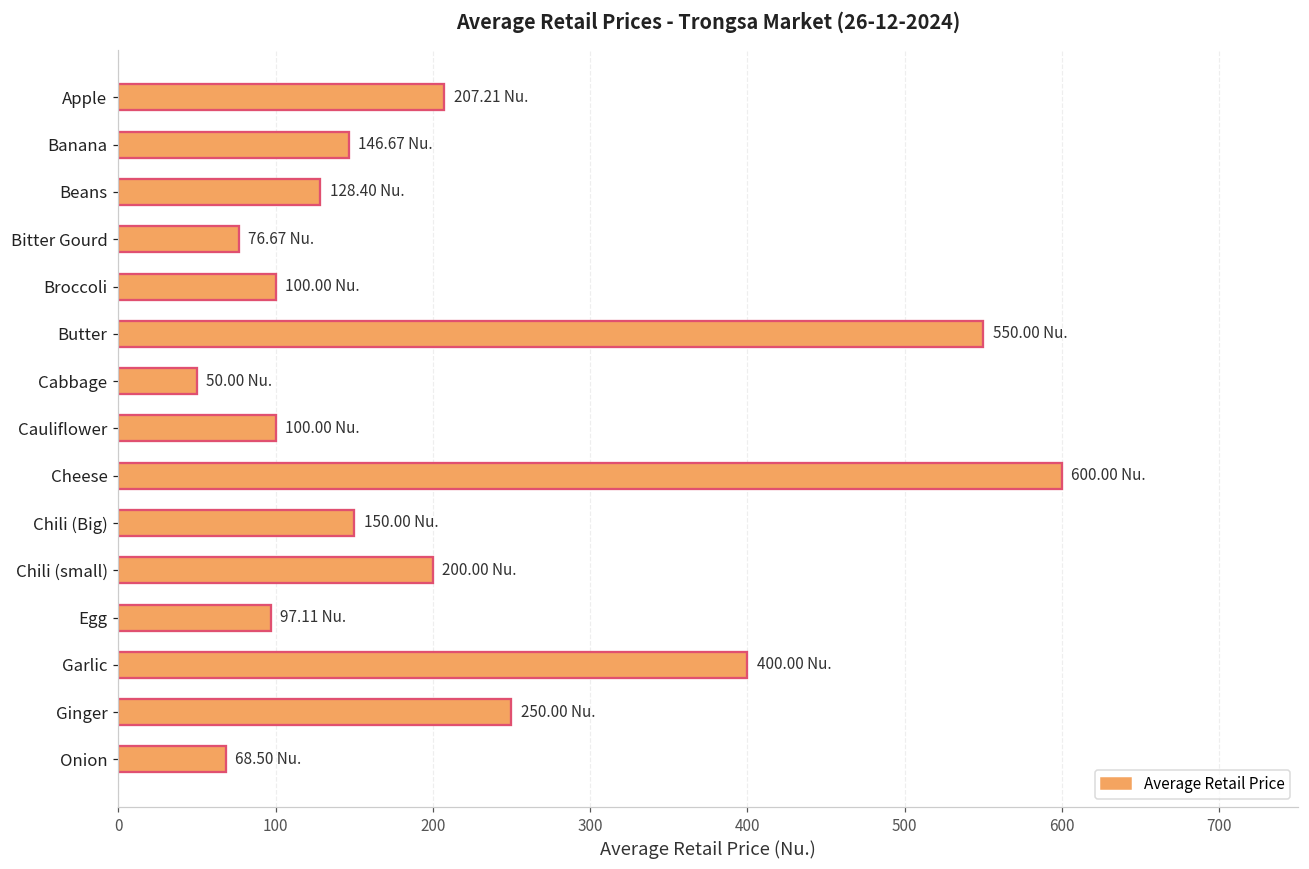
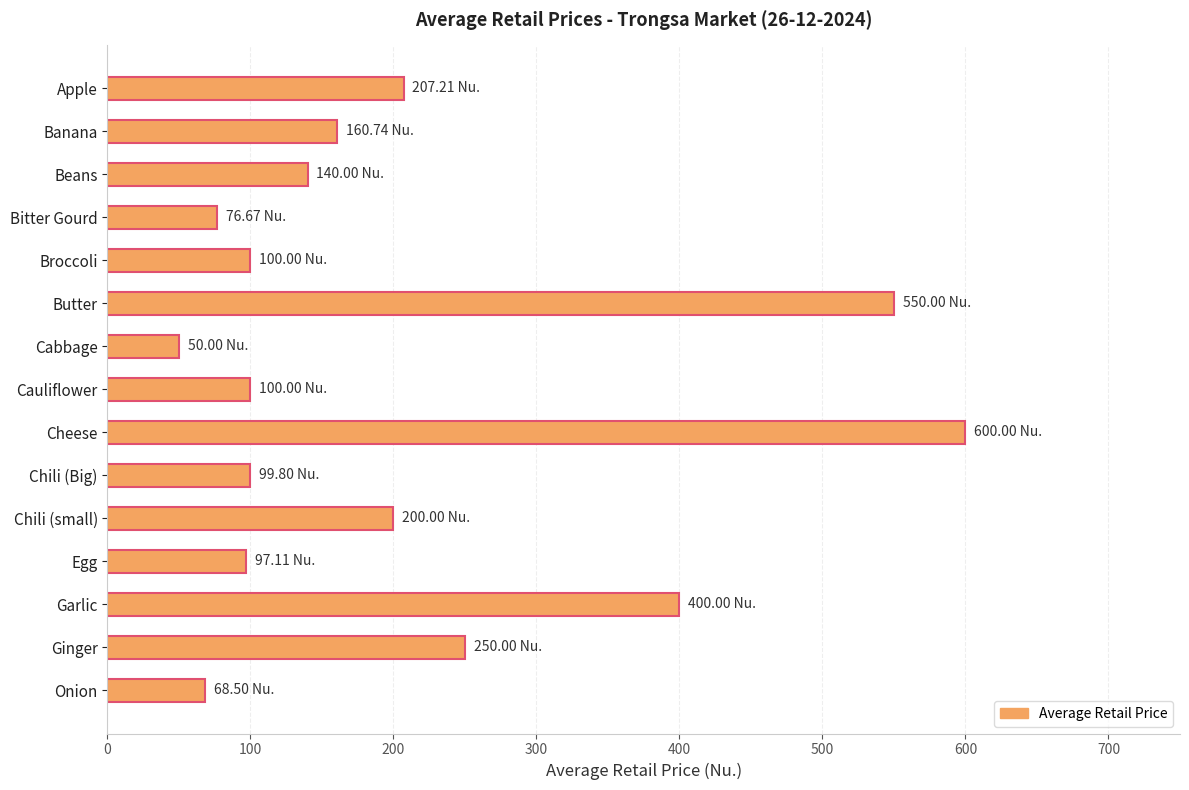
  {
    "Apple": 207.21,
-   "Banana": 146.67,
-   "Beans": 128.40,
+   "Banana": 160.74,
+   "Beans": 140.00,
    "Bitter Gourd": 76.67,
    "Broccoli": 100.00,
    "Butter": 550.00,
    "Cabbage": 50.00,
    "Cauliflower": 100.00,
    "Cheese": 600.00,
-   "Chili (Big)": 150.00,
+   "Chili (Big)": 99.80,
    "Chili (small)": 200.00,
    "Egg": 97.11,
    "Garlic": 400.00,
    "Ginger": 250.00,
    "Onion": 68.50
  }
